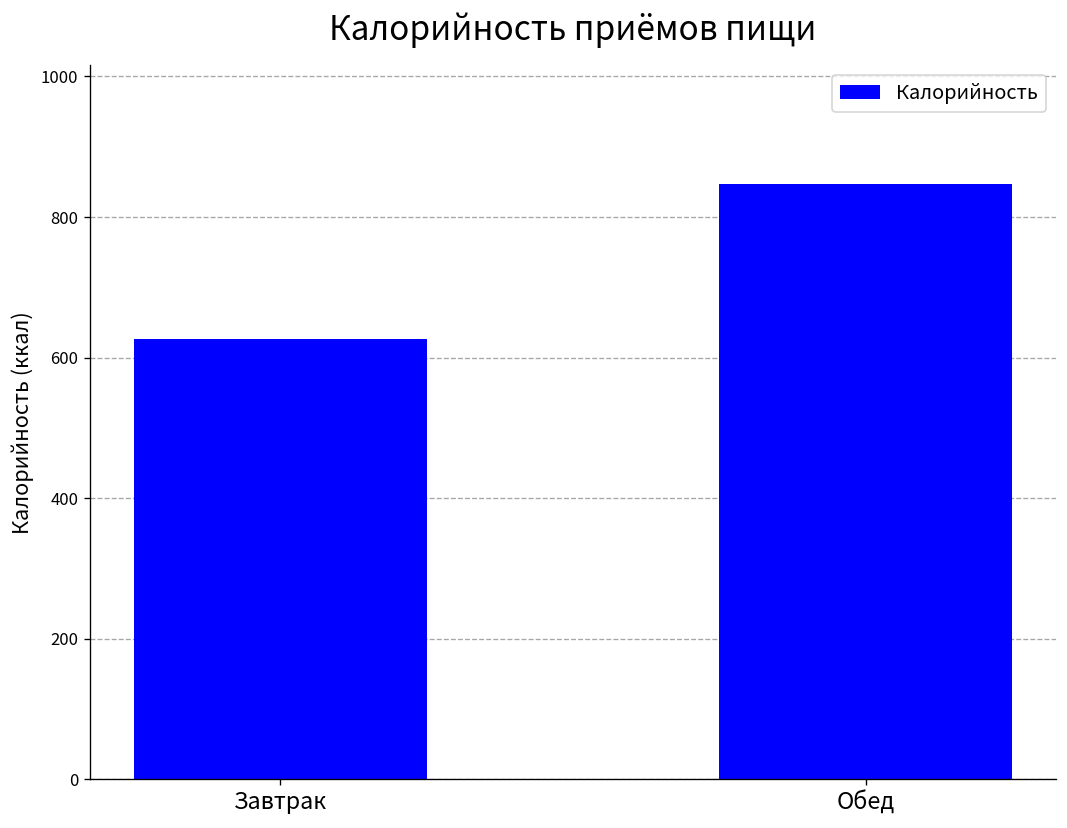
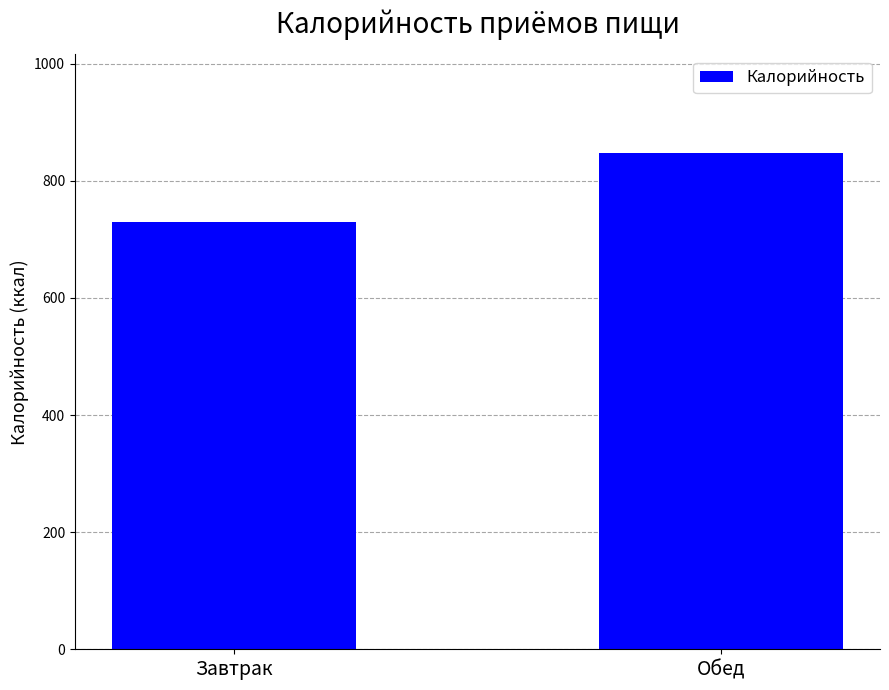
  {
-   "Завтрак": 630,
+   "Завтрак": 730,
    "Обед": 850
  }
